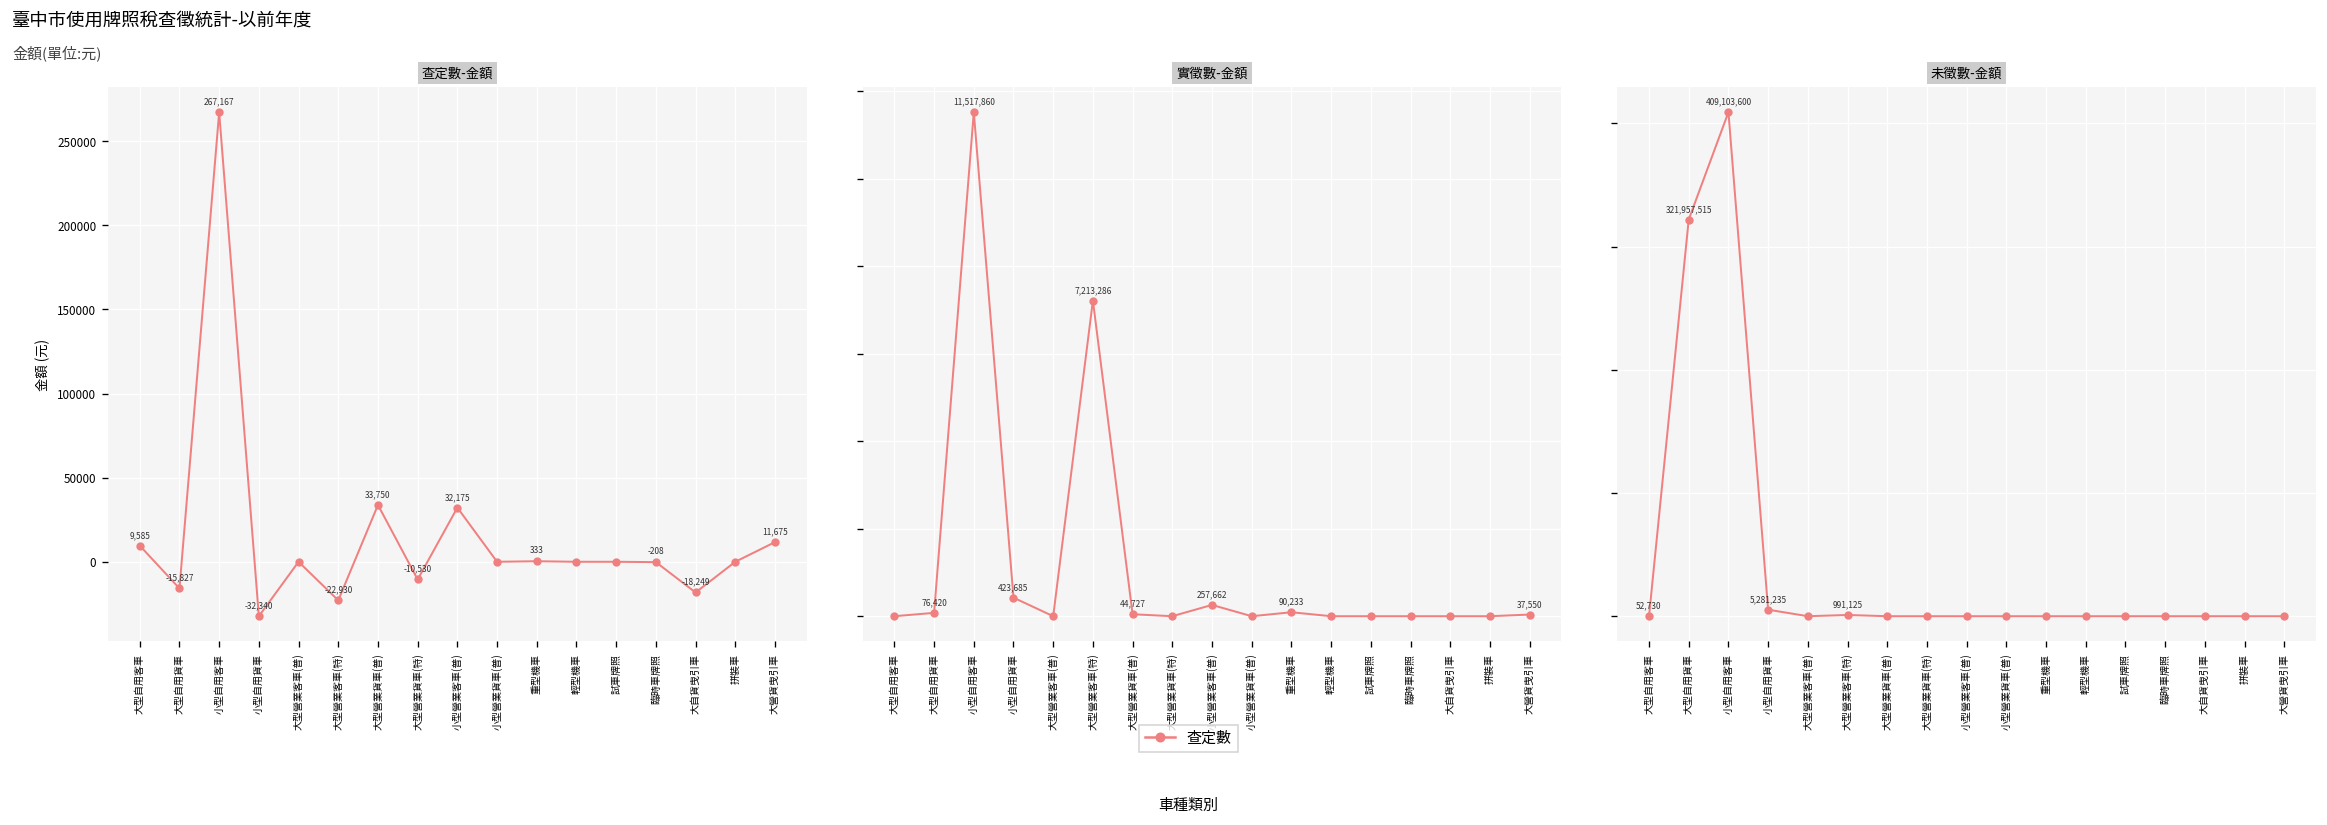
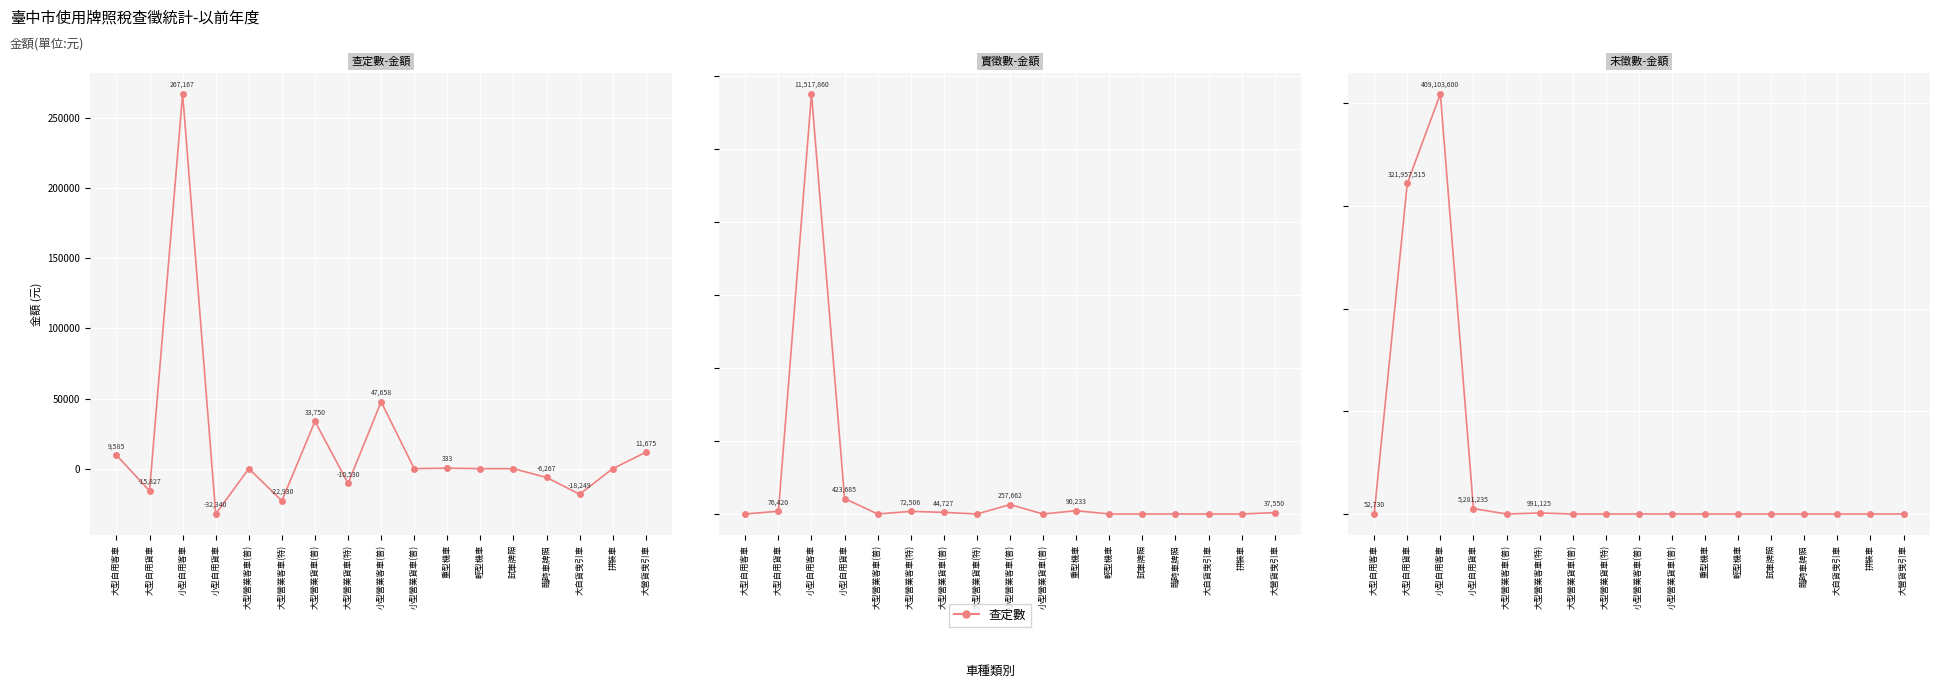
  {
    "查定數-金額": {
      "大型自用客車": "9,585",
      "大型自用貨車": "-15,827",
      "小型自用客車": "267,167",
      "小型自用貨車": "-32,340",
      "大型營業客車(特)": "-22,930",
      "大型營業貨車(普)": "33,750",
      "大型營業貨車(特)": "-10,530",
-     "小型營業客車(普)": "32,175",
+     "小型營業客車(普)": "47,658",
      "重型機車": "333",
-     "臨時車牌照": "-208",
+     "臨時車牌照": "-6,267",
      "大自貨曳引車": "-18,249",
      "大營貨曳引車": "11,675"
    },
    "實徵數-金額": {
      "大型自用貨車": "76,420",
      "小型自用客車": "11,517,860",
      "小型自用貨車": "423,685",
-     "大型營業客車(特)": "7,213,286",
+     "大型營業客車(特)": "72,506",
      "大型營業貨車(普)": "44,727",
      "小型營業客車(普)": "257,662",
      "重型機車": "90,233",
      "大營貨曳引車": "37,550"
    },
    "未徵數-金額": {
      "大型自用客車": "52,730",
      "大型自用貨車": "321,957,515",
      "小型自用客車": "409,103,600",
      "小型自用貨車": "5,281,235",
      "大型營業客車(特)": "991,125"
    }
  }
